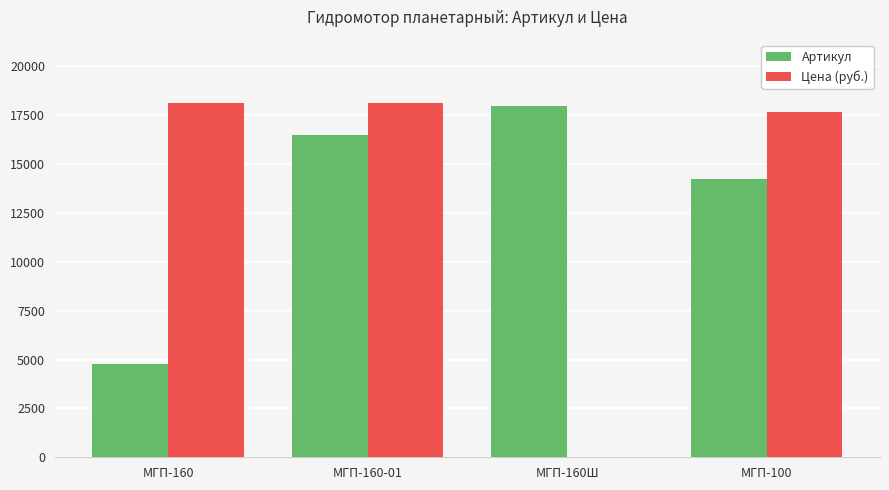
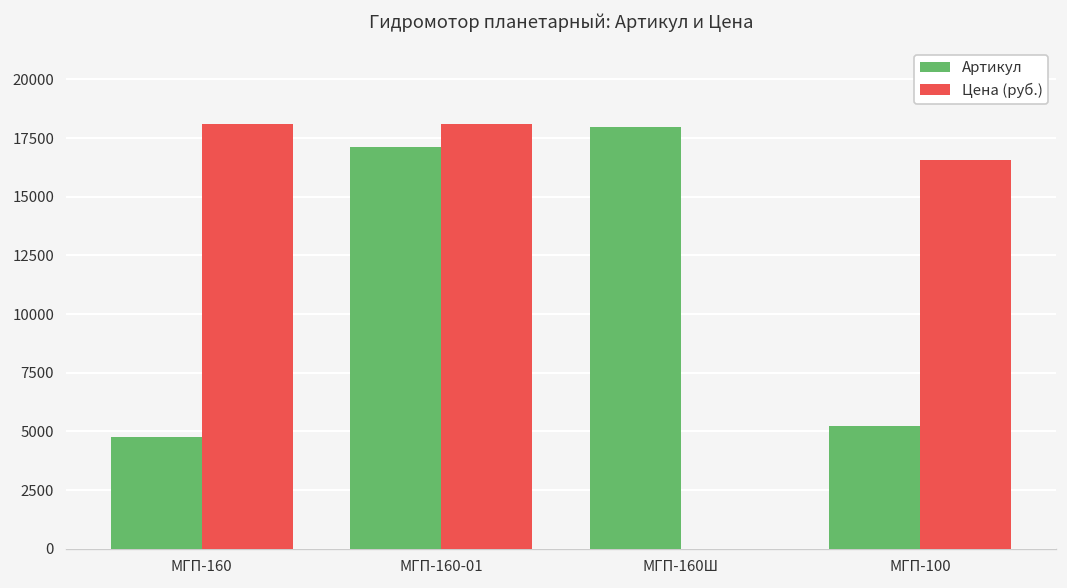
  {
    "Артикул": {
      "МГП-160": 4800,
-     "МГП-160-01": 16500,
+     "МГП-160-01": 17100,
      "МГП-160Ш": 18000,
-     "МГП-100": 14200
+     "МГП-100": 5300
    },
    "Цена (руб.)": {
      "МГП-160": 18100,
      "МГП-160-01": 18100,
      "МГП-160Ш": 0,
-     "МГП-100": 17700
+     "МГП-100": 16600
    }
  }
